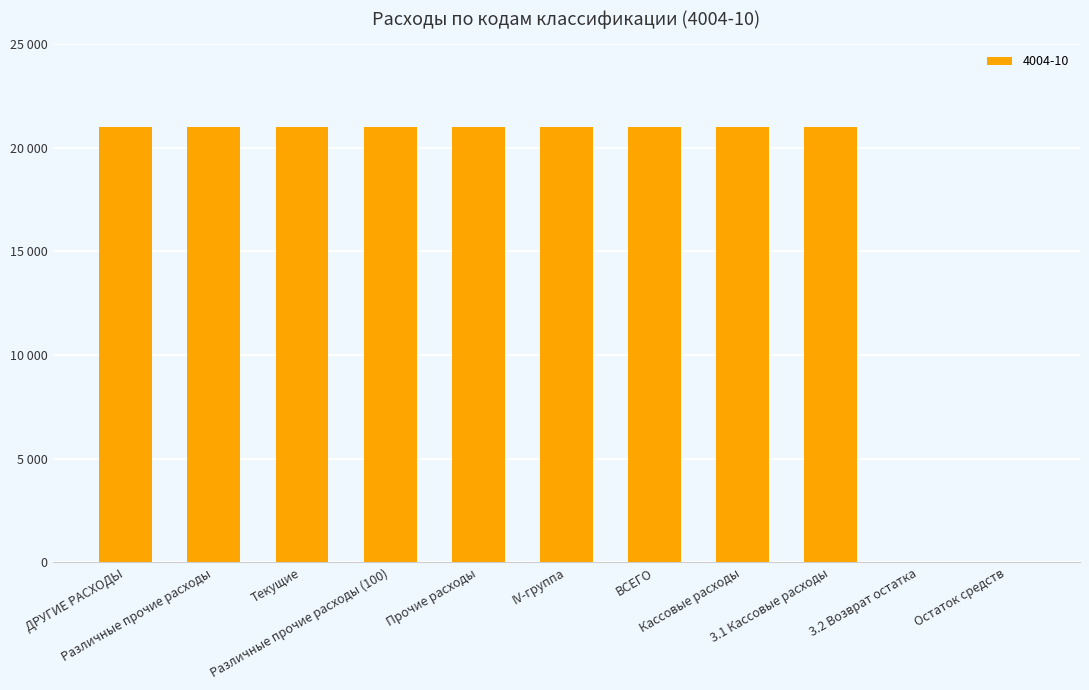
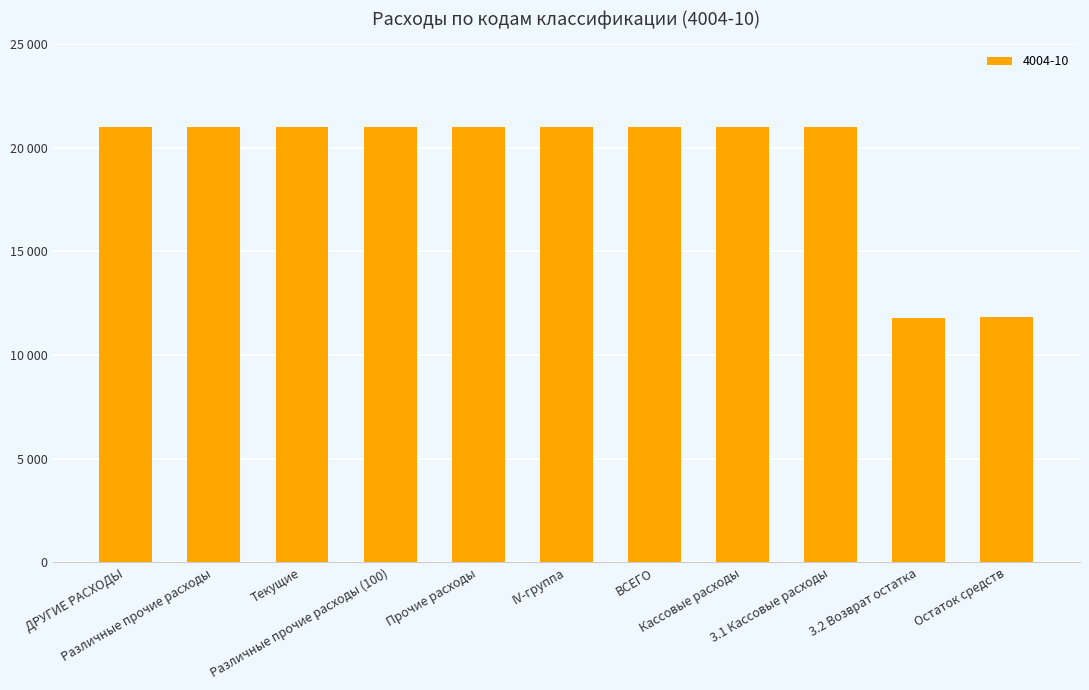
  {
    "ДРУГИЕ РАСХОДЫ": 21000,
    "Различные прочие расходы": 21000,
    "Текущие": 21000,
    "Различные прочие расходы (100)": 21000,
    "Прочие расходы": 21000,
    "IV-группа": 21000,
    "ВСЕГО": 21000,
    "Кассовые расходы": 21000,
    "3.1 Кассовые расходы": 21000,
-   "3.2 Возврат остатка": 0,
-   "Остаток средств": 0
+   "3.2 Возврат остатка": 11800,
+   "Остаток средств": 11800
  }
